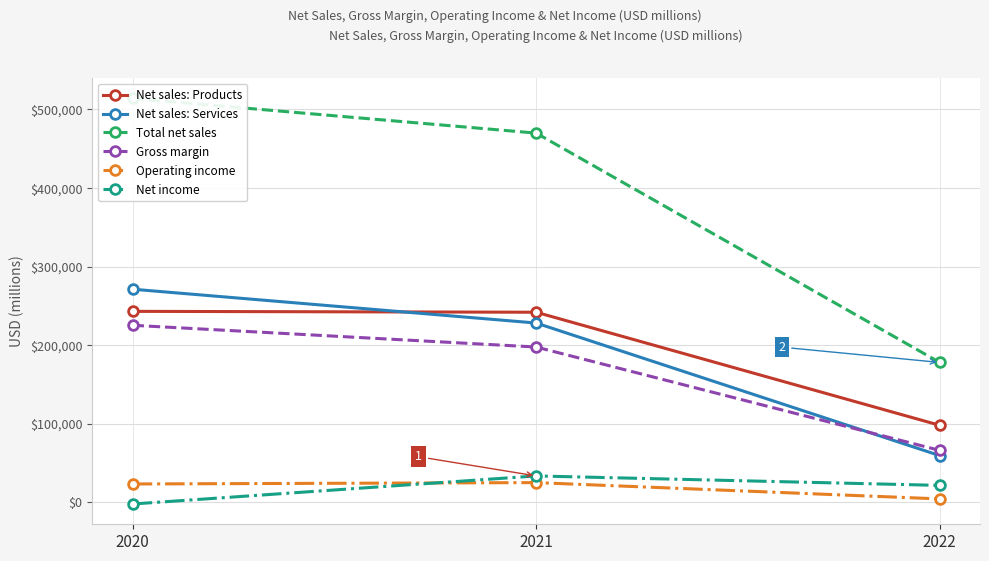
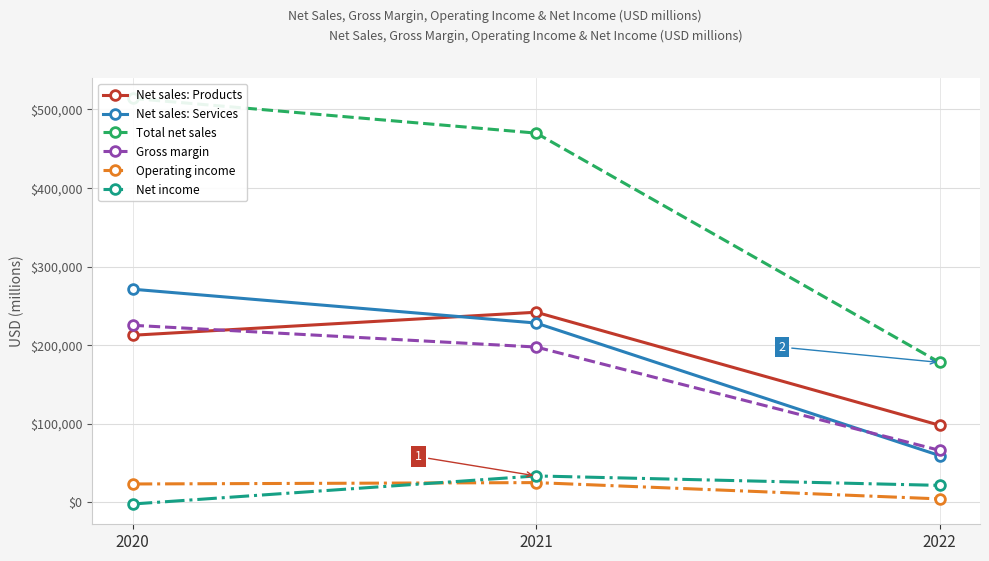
  {
    "Net sales: Products": {
-     "2020": "$240,000",
+     "2020": "$210,000",
      "2021": "$240,000",
      "2022": "$100,000"
    },
    "Net sales: Services": {
      "2020": "$270,000",
      "2021": "$230,000",
      "2022": "$60,000"
    },
    "Gross margin": {
      "2020": "$230,000",
      "2021": "$200,000",
      "2022": "$70,000"
    },
    "Operating income": {
      "2020": "$20,000",
      "2021": "$20,000",
      "2022": "$0"
    }
  }
